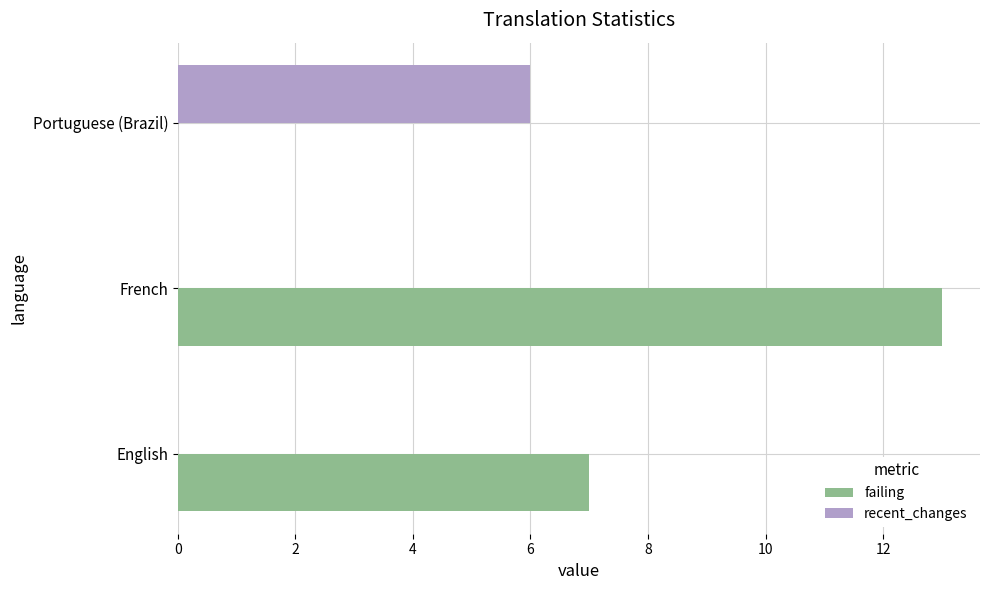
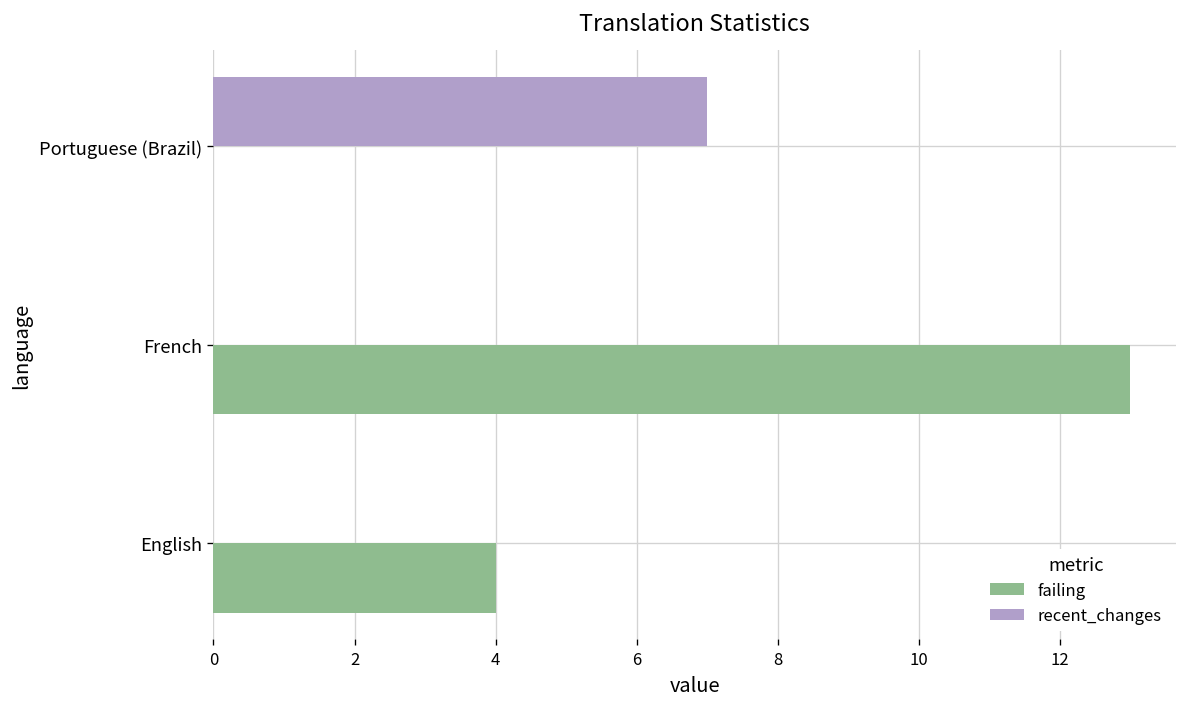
  {
    "failing": {
      "Portuguese (Brazil)": 0,
      "French": 13,
-     "English": 7
+     "English": 4
    },
    "recent_changes": {
-     "Portuguese (Brazil)": 6,
+     "Portuguese (Brazil)": 7,
      "French": 0,
      "English": 0
    }
  }
